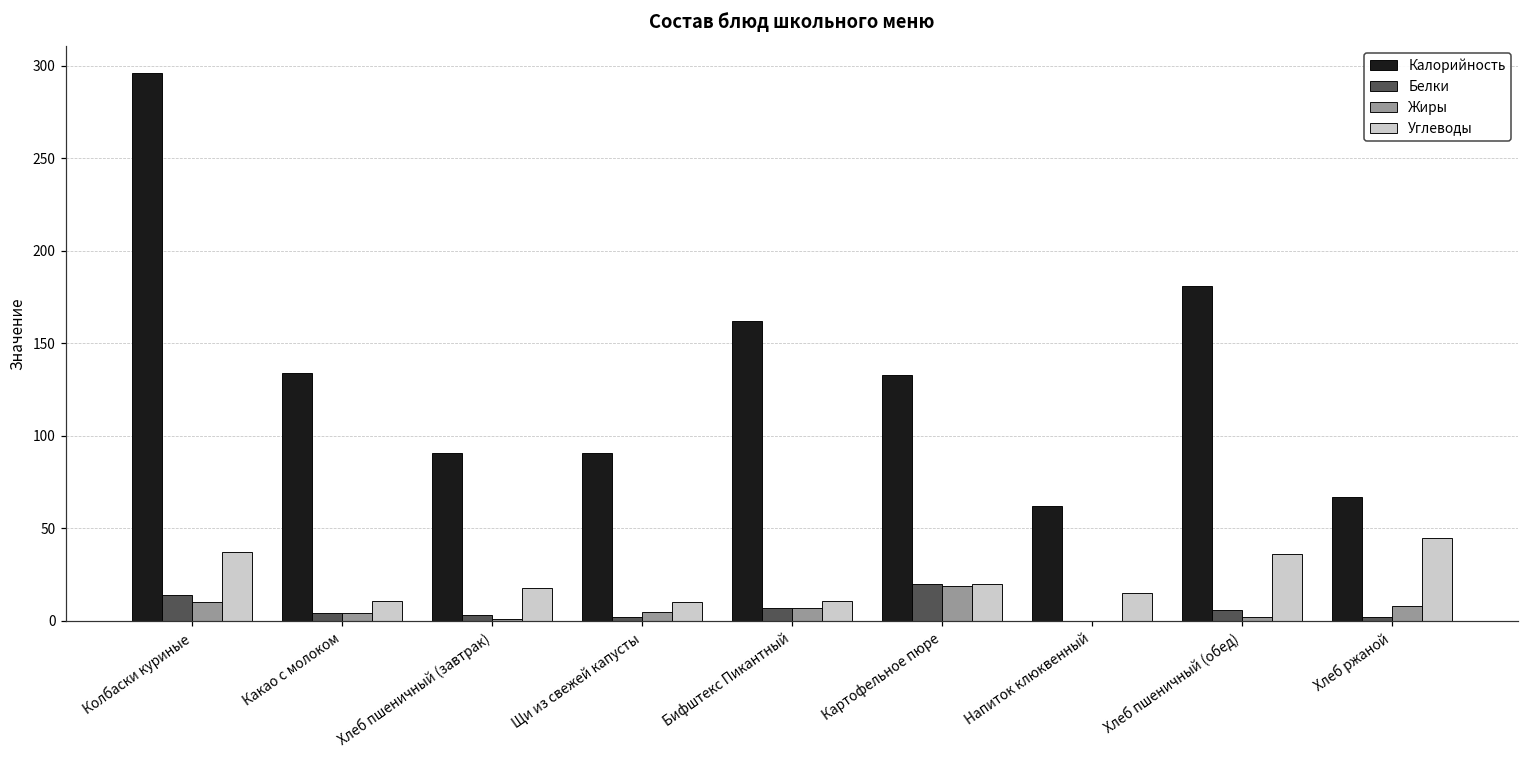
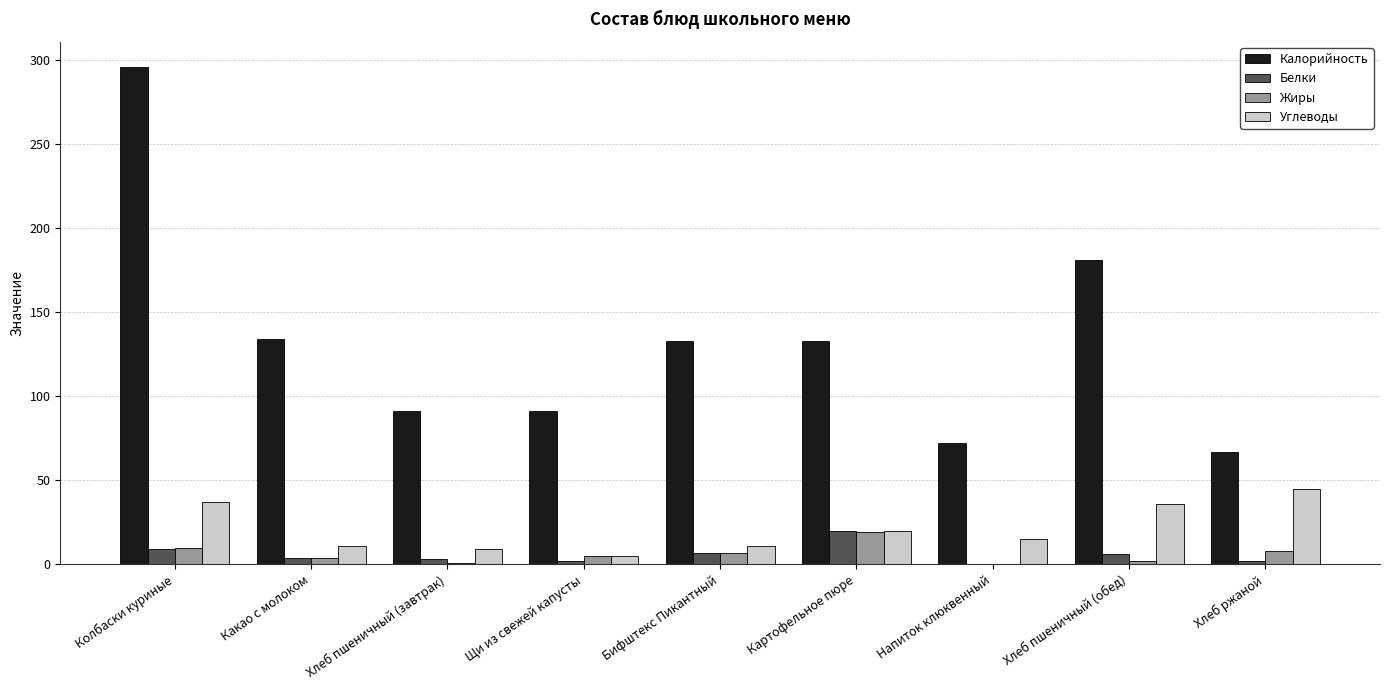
  {
    "Калорийность": {
      "Колбаски куриные": 296,
      "Какао с молоком": 134,
      "Хлеб пшеничный (завтрак)": 91,
      "Щи из свежей капусты": 91,
-     "Бифштекс Пикантный": 162,
+     "Бифштекс Пикантный": 133,
      "Картофельное пюре": 133,
-     "Напиток клюквенный": 62,
+     "Напиток клюквенный": 72,
      "Хлеб пшеничный (обед)": 181,
      "Хлеб ржаной": 67
    },
    "Белки": {
-     "Колбаски куриные": 14,
+     "Колбаски куриные": 9,
      "Какао с молоком": 4,
      "Хлеб пшеничный (завтрак)": 3,
      "Щи из свежей капусты": 2,
      "Бифштекс Пикантный": 7,
      "Картофельное пюре": 20,
      "Напиток клюквенный": 0,
      "Хлеб пшеничный (обед)": 6,
      "Хлеб ржаной": 2
    },
    "Жиры": {
      "Колбаски куриные": 10,
      "Какао с молоком": 4,
      "Щи из свежей капусты": 5,
      "Бифштекс Пикантный": 7,
      "Картофельное пюре": 19,
      "Напиток клюквенный": 0,
      "Хлеб пшеничный (обед)": 2,
      "Хлеб ржаной": 8
    },
    "Углеводы": {
      "Колбаски куриные": 37,
      "Какао с молоком": 11,
-     "Хлеб пшеничный (завтрак)": 18,
-     "Щи из свежей капусты": 10,
+     "Хлеб пшеничный (завтрак)": 9,
+     "Щи из свежей капусты": 5,
      "Бифштекс Пикантный": 11,
      "Картофельное пюре": 20,
      "Напиток клюквенный": 15,
      "Хлеб пшеничный (обед)": 36,
      "Хлеб ржаной": 45
    }
  }
